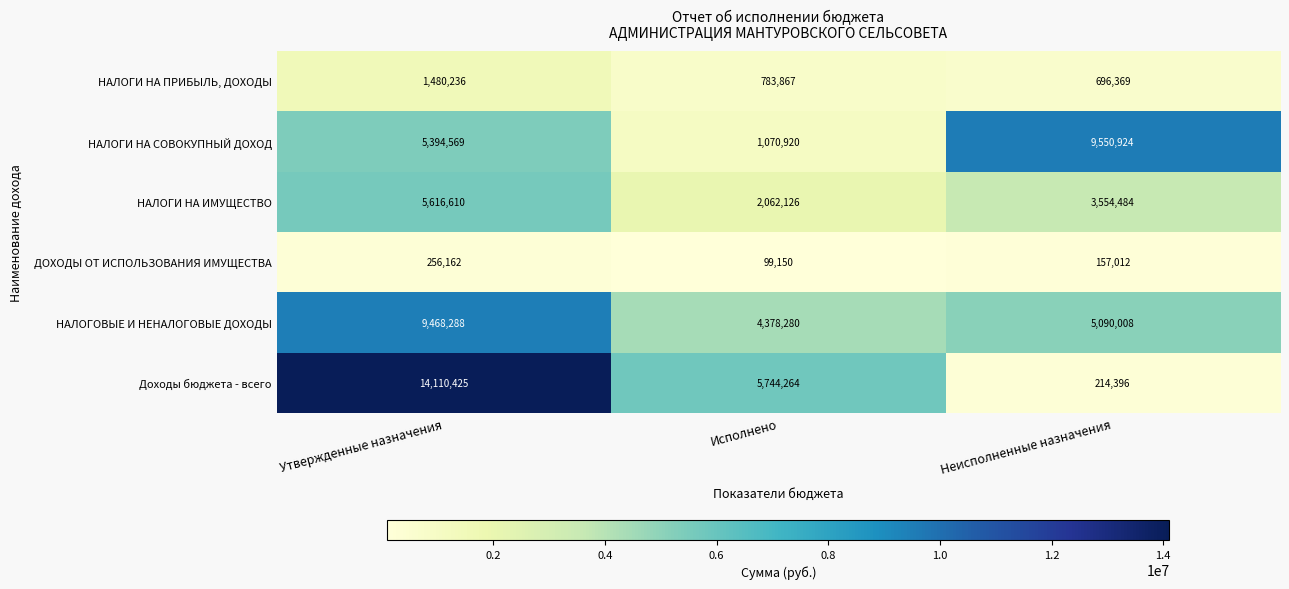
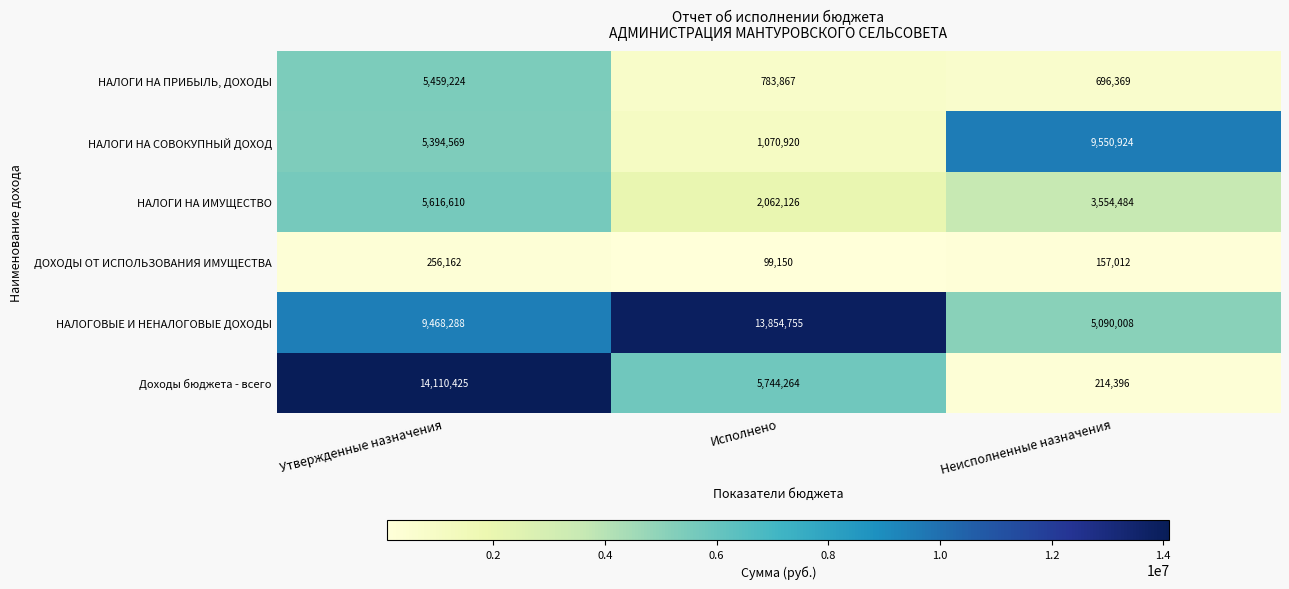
  {
    "НАЛОГИ НА ПРИБЫЛЬ, ДОХОДЫ": {
-     "Утвержденные назначения": "1,480,236",
+     "Утвержденные назначения": "5,459,224",
      "Исполнено": "783,867",
      "Неисполненные назначения": "696,369"
    },
    "НАЛОГИ НА СОВОКУПНЫЙ ДОХОД": {
      "Утвержденные назначения": "5,394,569",
      "Исполнено": "1,070,920",
      "Неисполненные назначения": "9,550,924"
    },
    "НАЛОГИ НА ИМУЩЕСТВО": {
      "Утвержденные назначения": "5,616,610",
      "Исполнено": "2,062,126",
      "Неисполненные назначения": "3,554,484"
    },
    "ДОХОДЫ ОТ ИСПОЛЬЗОВАНИЯ ИМУЩЕСТВА": {
      "Утвержденные назначения": "256,162",
      "Исполнено": "99,150",
      "Неисполненные назначения": "157,012"
    },
    "НАЛОГОВЫЕ И НЕНАЛОГОВЫЕ ДОХОДЫ": {
      "Утвержденные назначения": "9,468,288",
-     "Исполнено": "4,378,280",
+     "Исполнено": "13,854,755",
      "Неисполненные назначения": "5,090,008"
    },
    "Доходы бюджета - всего": {
      "Утвержденные назначения": "14,110,425",
      "Исполнено": "5,744,264",
      "Неисполненные назначения": "214,396"
    }
  }
